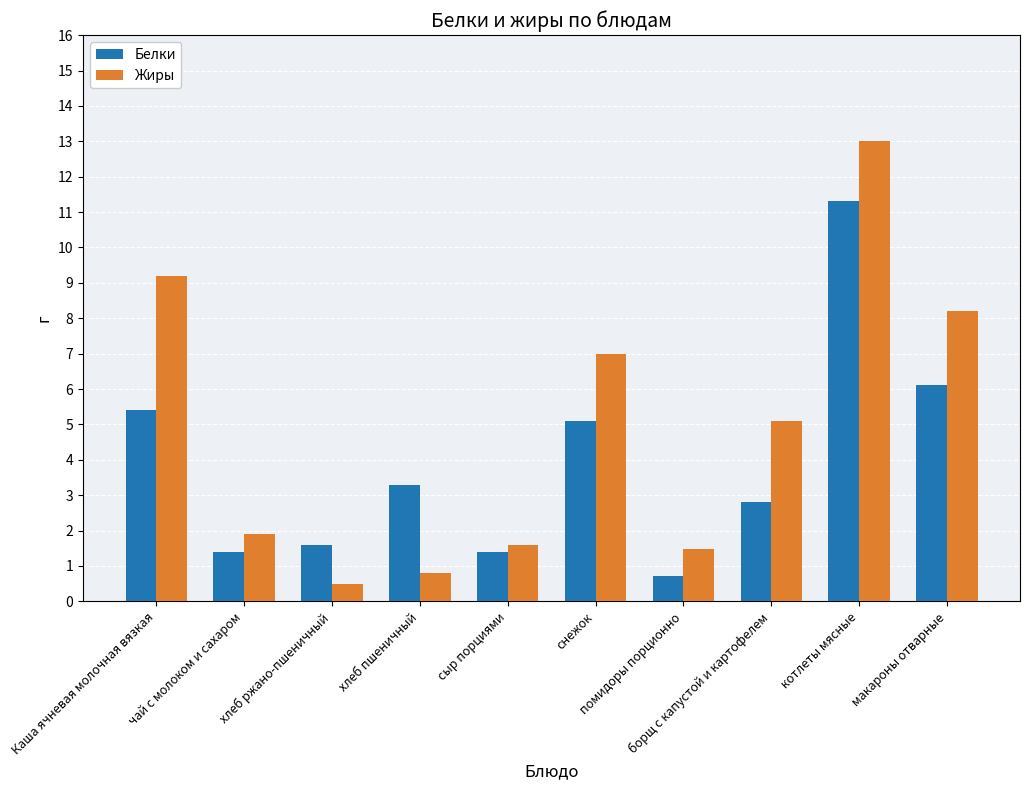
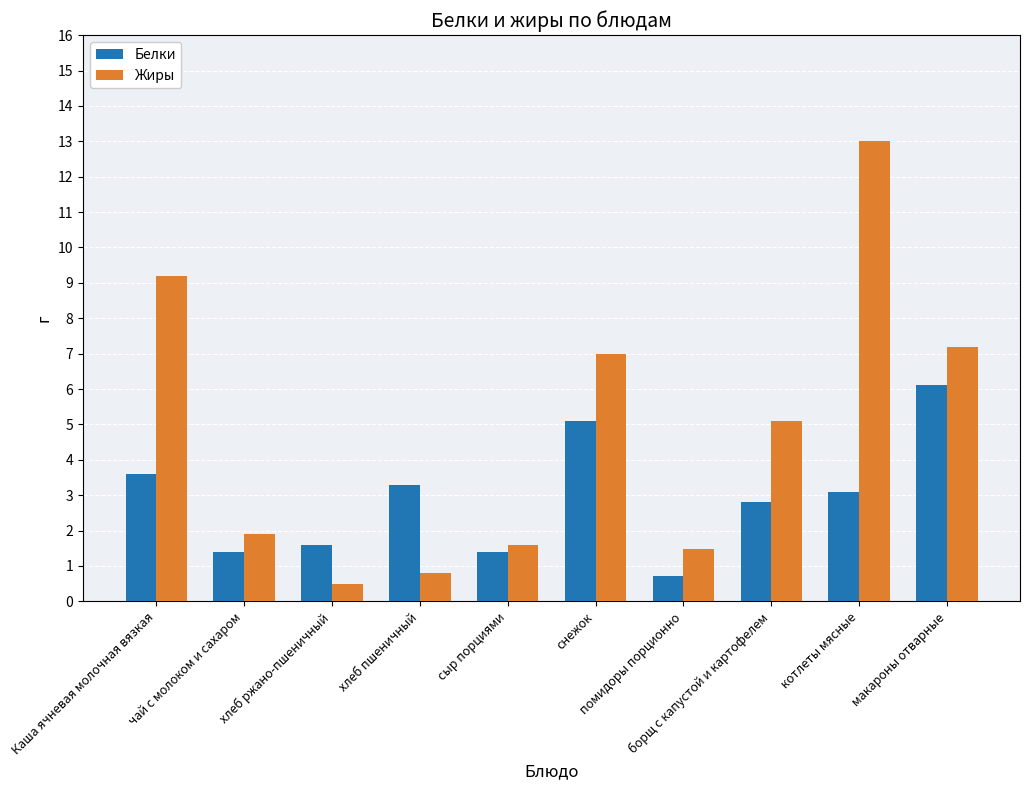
  {
    "Белки": {
-     "Каша ячневая молочная вязкая": 5.4,
+     "Каша ячневая молочная вязкая": 3.6,
      "чай с молоком и сахаром": 1.4,
      "хлеб ржано-пшеничный": 1.6,
      "хлеб пшеничный": 3.3,
      "сыр порциями": 1.4,
      "снежок": 5.1,
      "помидоры порционно": 0.7,
      "борщ с капустой и картофелем": 2.8,
-     "котлеты мясные": 11.3,
+     "котлеты мясные": 3.1,
      "макароны отварные": 6.1
    },
    "Жиры": {
      "Каша ячневая молочная вязкая": 9.2,
      "чай с молоком и сахаром": 1.9,
      "хлеб ржано-пшеничный": 0.5,
      "хлеб пшеничный": 0.8,
      "сыр порциями": 1.6,
      "снежок": 7.0,
      "помидоры порционно": 1.5,
      "борщ с капустой и картофелем": 5.1,
      "котлеты мясные": 13.0,
-     "макароны отварные": 8.2
+     "макароны отварные": 7.2
    }
  }
